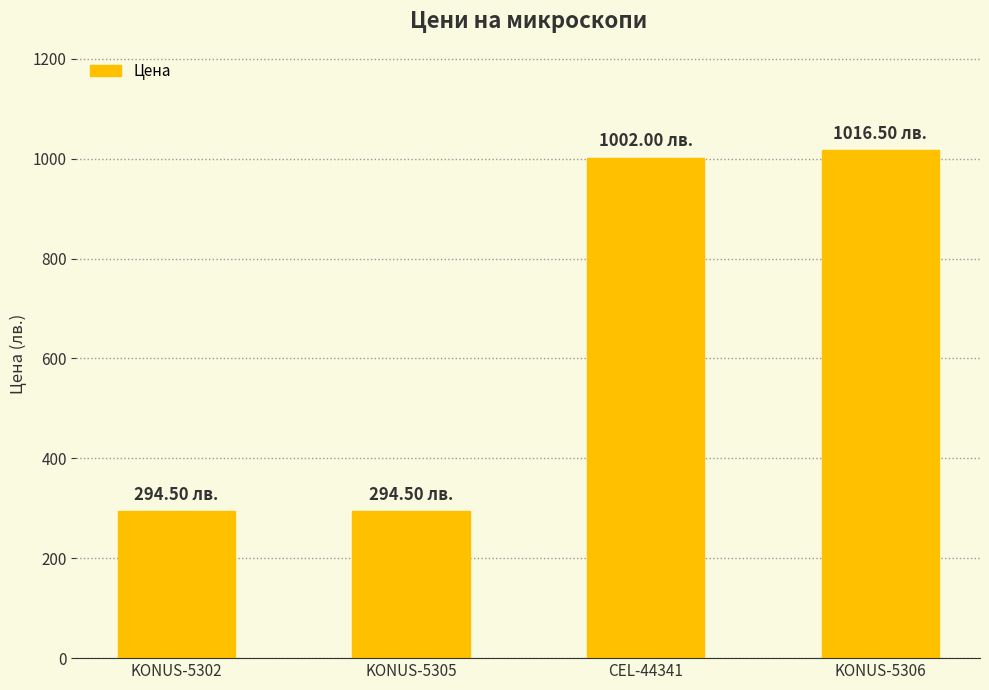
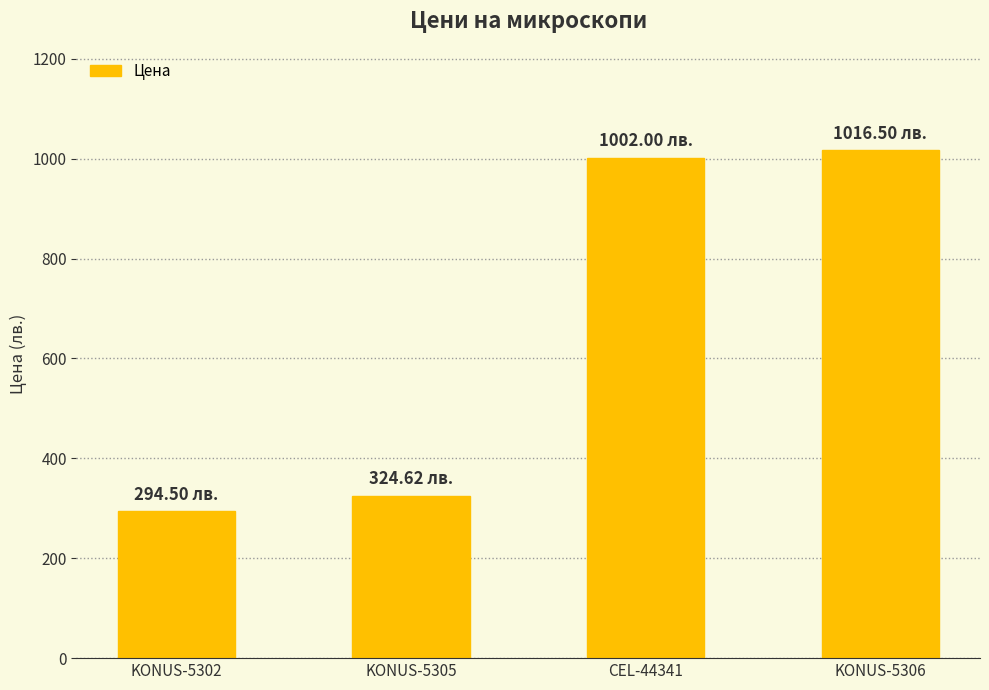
  {
    "KONUS-5302": 294.50,
-   "KONUS-5305": 294.50,
+   "KONUS-5305": 324.62,
    "CEL-44341": 1002.00,
    "KONUS-5306": 1016.50
  }
